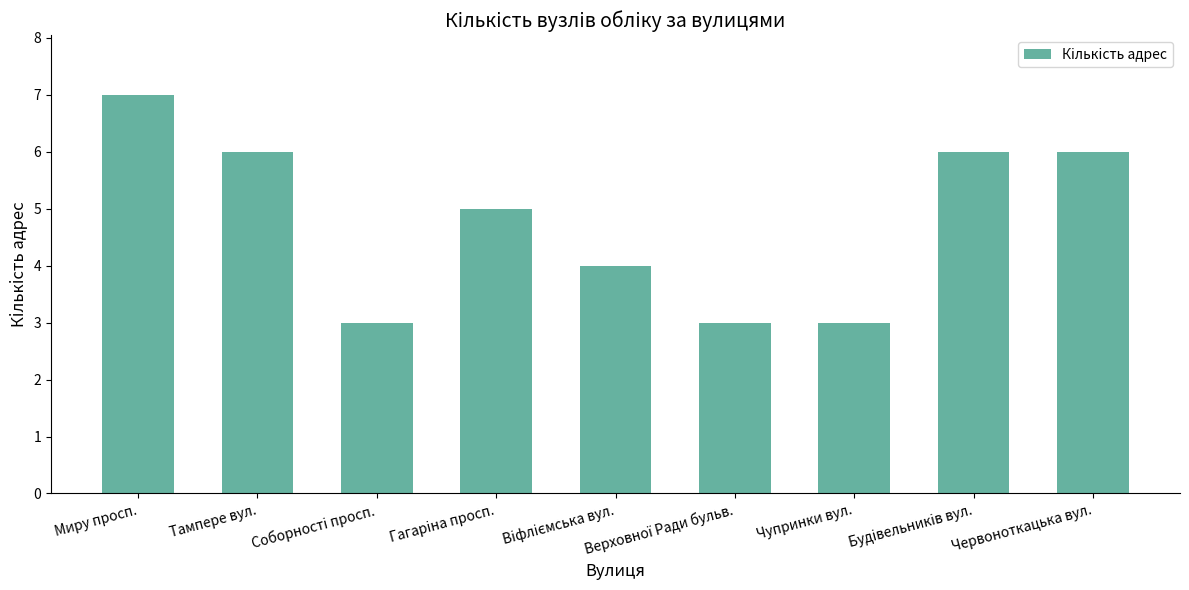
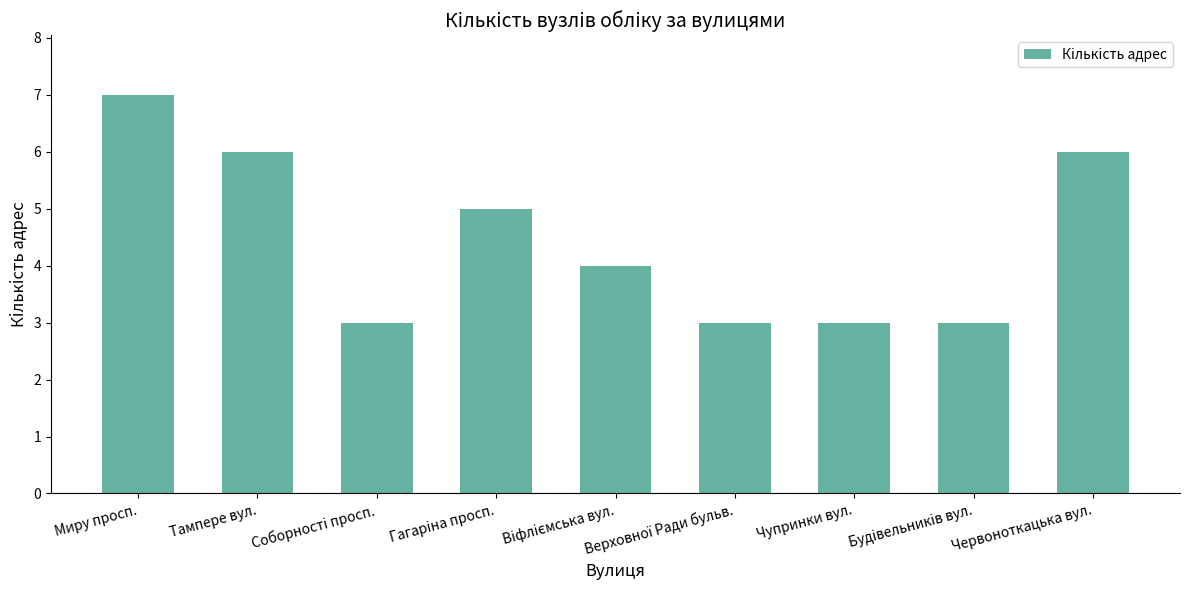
  {
    "Миру просп.": 7,
    "Тампере вул.": 6,
    "Соборності просп.": 3,
    "Гагаріна просп.": 5,
    "Віфліємська вул.": 4,
    "Верховної Ради бульв.": 3,
    "Чупринки вул.": 3,
-   "Будівельників вул.": 6,
+   "Будівельників вул.": 3,
    "Червоноткацька вул.": 6
  }
